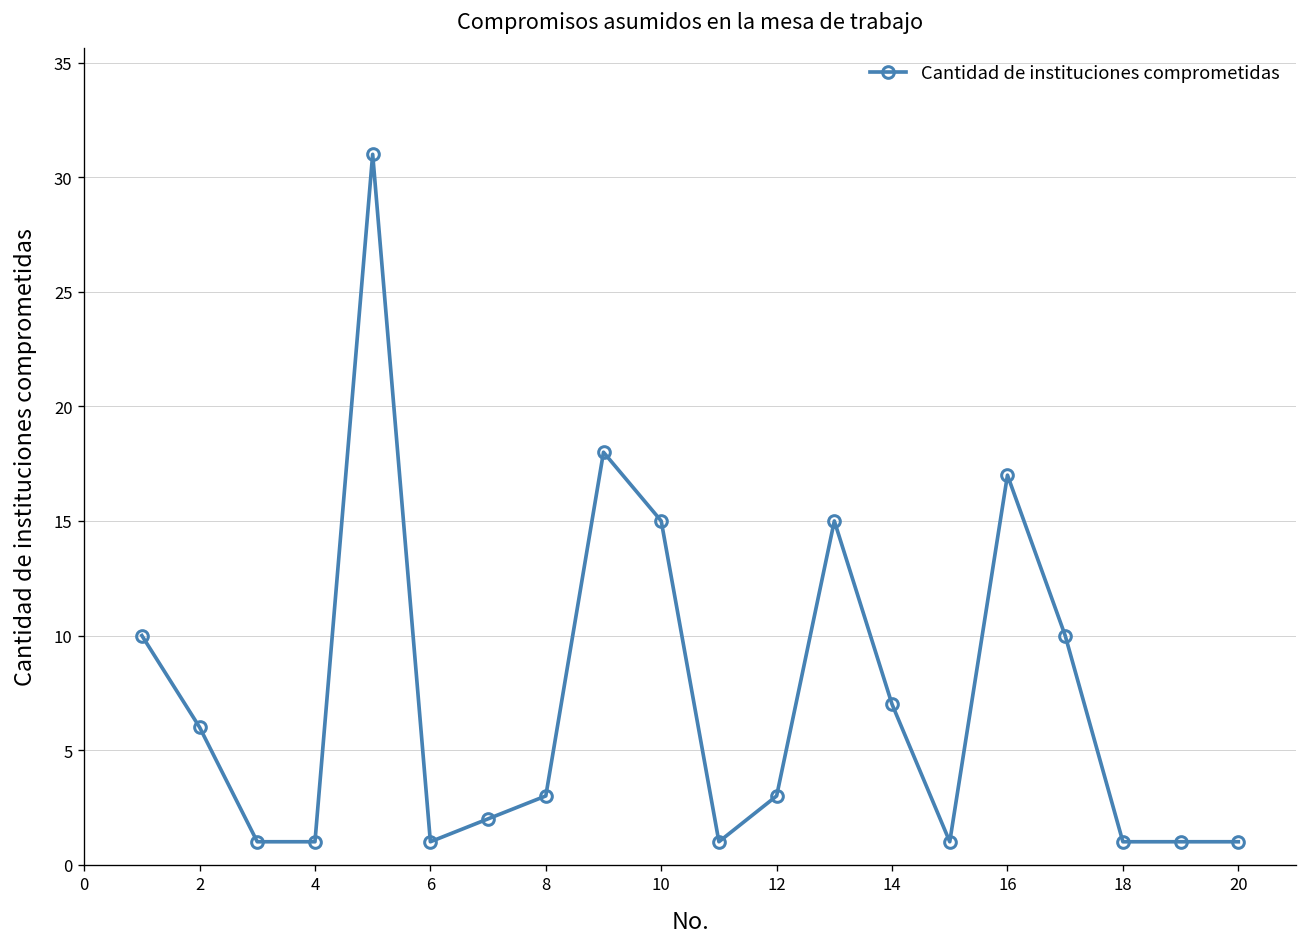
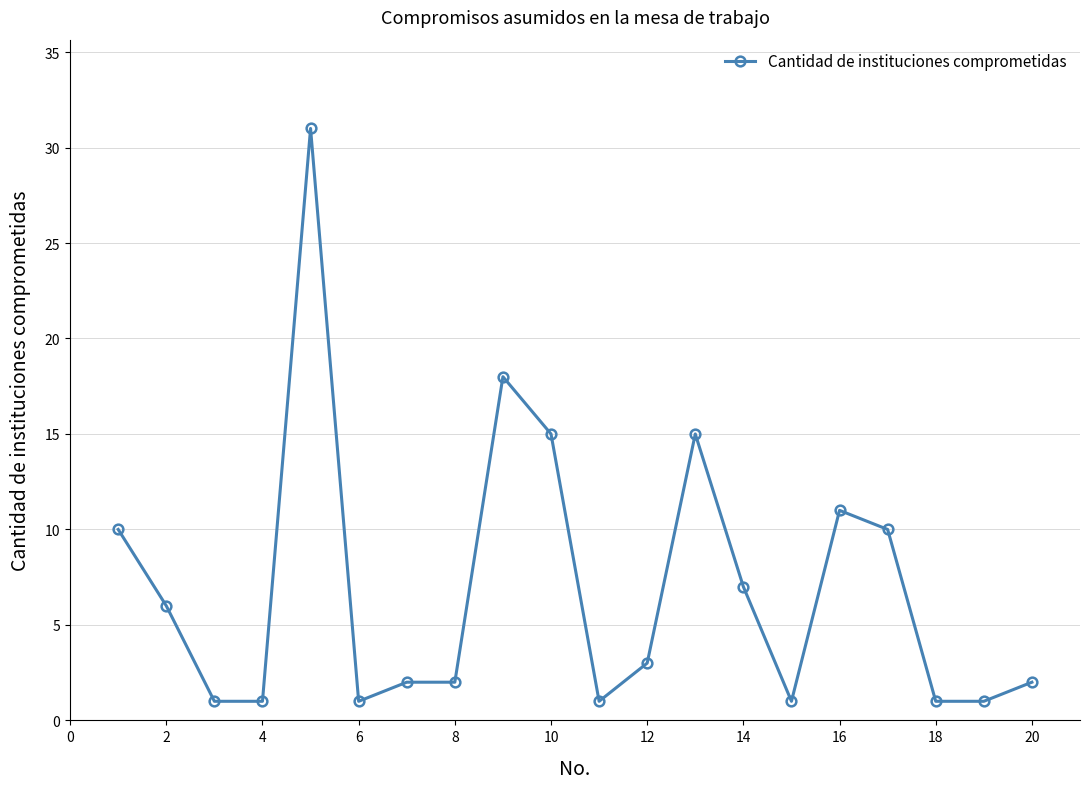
  {
    "2": 6,
    "4": 1,
    "6": 1,
-   "8": 3,
+   "8": 2,
    "10": 15,
    "12": 3,
    "14": 7,
-   "16": 17,
+   "16": 11,
    "18": 1,
-   "20": 1
+   "20": 2
  }
